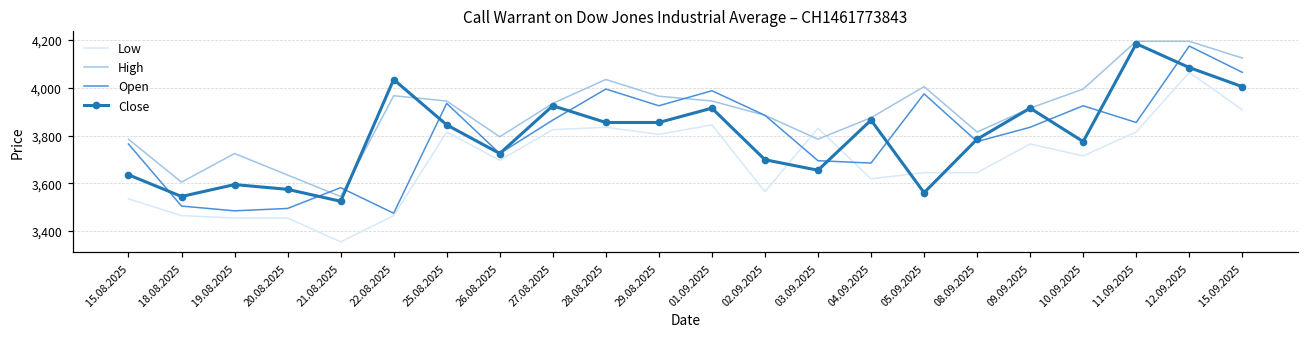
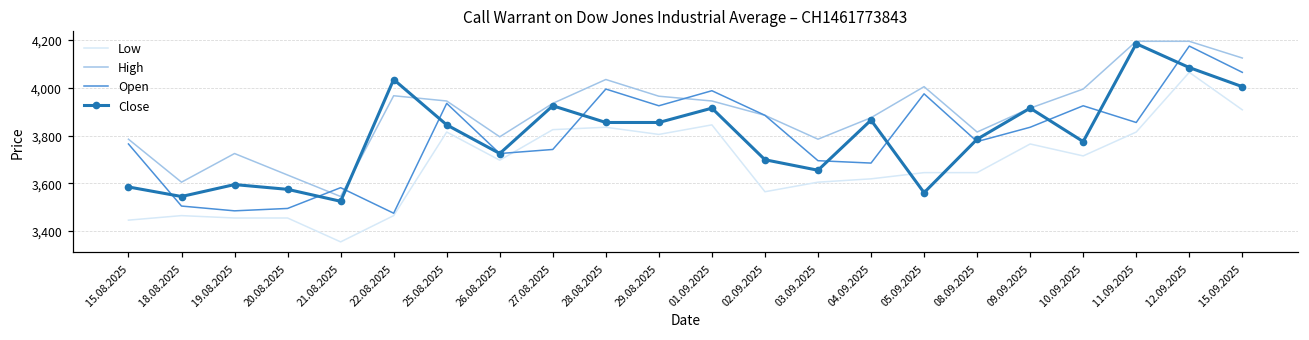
  {
    "Low": {
-     "15.08.2025": "3,540",
+     "15.08.2025": "3,450",
      "18.08.2025": "3,470",
      "19.08.2025": "3,460",
      "20.08.2025": "3,460",
      "21.08.2025": "3,360",
      "25.08.2025": "3,820",
      "26.08.2025": "3,700",
      "27.08.2025": "3,830",
      "28.08.2025": "3,840",
      "29.08.2025": "3,810",
      "01.09.2025": "3,850",
      "02.09.2025": "3,570",
-     "03.09.2025": "3,830",
+     "03.09.2025": "3,610",
      "04.09.2025": "3,620",
      "05.09.2025": "3,650",
      "08.09.2025": "3,650",
      "09.09.2025": "3,770",
      "10.09.2025": "3,720",
      "11.09.2025": "3,820",
      "12.09.2025": "4,070",
      "15.09.2025": "3,910"
    },
    "High": {
      "15.08.2025": "3,790",
      "18.08.2025": "3,610",
      "19.08.2025": "3,730",
      "20.08.2025": "3,640",
      "21.08.2025": "3,550",
      "22.08.2025": "3,970",
      "26.08.2025": "3,800",
      "28.08.2025": "4,040",
      "29.08.2025": "3,970",
      "01.09.2025": "3,950",
      "03.09.2025": "3,790",
      "05.09.2025": "4,010",
      "08.09.2025": "3,820",
      "10.09.2025": "4,000",
      "12.09.2025": "4,200",
      "15.09.2025": "4,130"
    },
    "Open": {
      "15.08.2025": "3,770",
      "18.08.2025": "3,510",
      "19.08.2025": "3,490",
      "20.08.2025": "3,500",
      "21.08.2025": "3,580",
-     "27.08.2025": "3,870",
+     "27.08.2025": "3,740",
      "28.08.2025": "4,000",
      "29.08.2025": "3,930",
      "01.09.2025": "3,990",
      "03.09.2025": "3,700",
      "04.09.2025": "3,690",
      "05.09.2025": "3,980",
      "09.09.2025": "3,840",
      "10.09.2025": "3,930",
      "11.09.2025": "3,860",
      "12.09.2025": "4,180",
      "15.09.2025": "4,070"
    },
    "Close": {
-     "15.08.2025": "3,640",
+     "15.08.2025": "3,590",
      "18.08.2025": "3,550",
      "19.08.2025": "3,600",
      "20.08.2025": "3,580",
      "21.08.2025": "3,530",
      "22.08.2025": "4,040",
      "25.08.2025": "3,850",
      "28.08.2025": "3,860",
      "29.08.2025": "3,860",
      "01.09.2025": "3,920",
      "02.09.2025": "3,700",
      "03.09.2025": "3,660",
      "05.09.2025": "3,560",
      "10.09.2025": "3,780",
      "12.09.2025": "4,090",
      "15.09.2025": "4,010"
    }
  }
